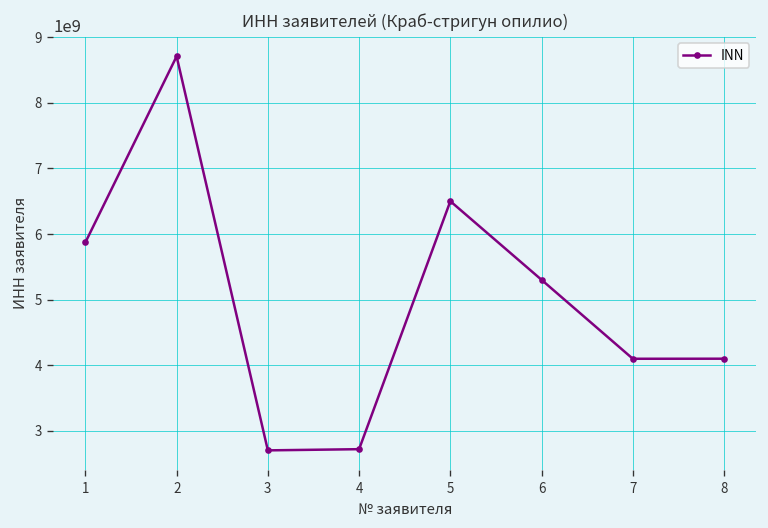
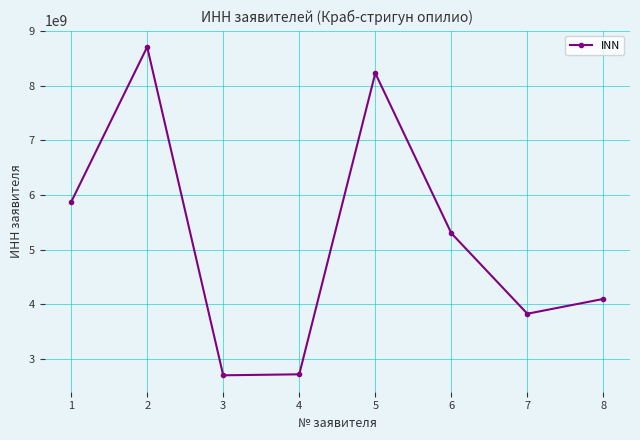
  {
    "1": 5900000000,
    "2": 8700000000,
    "3": 2700000000,
    "4": 2700000000,
-   "5": 6500000000,
+   "5": 8200000000,
    "6": 5300000000,
-   "7": 4100000000,
+   "7": 3800000000,
    "8": 4100000000
  }
